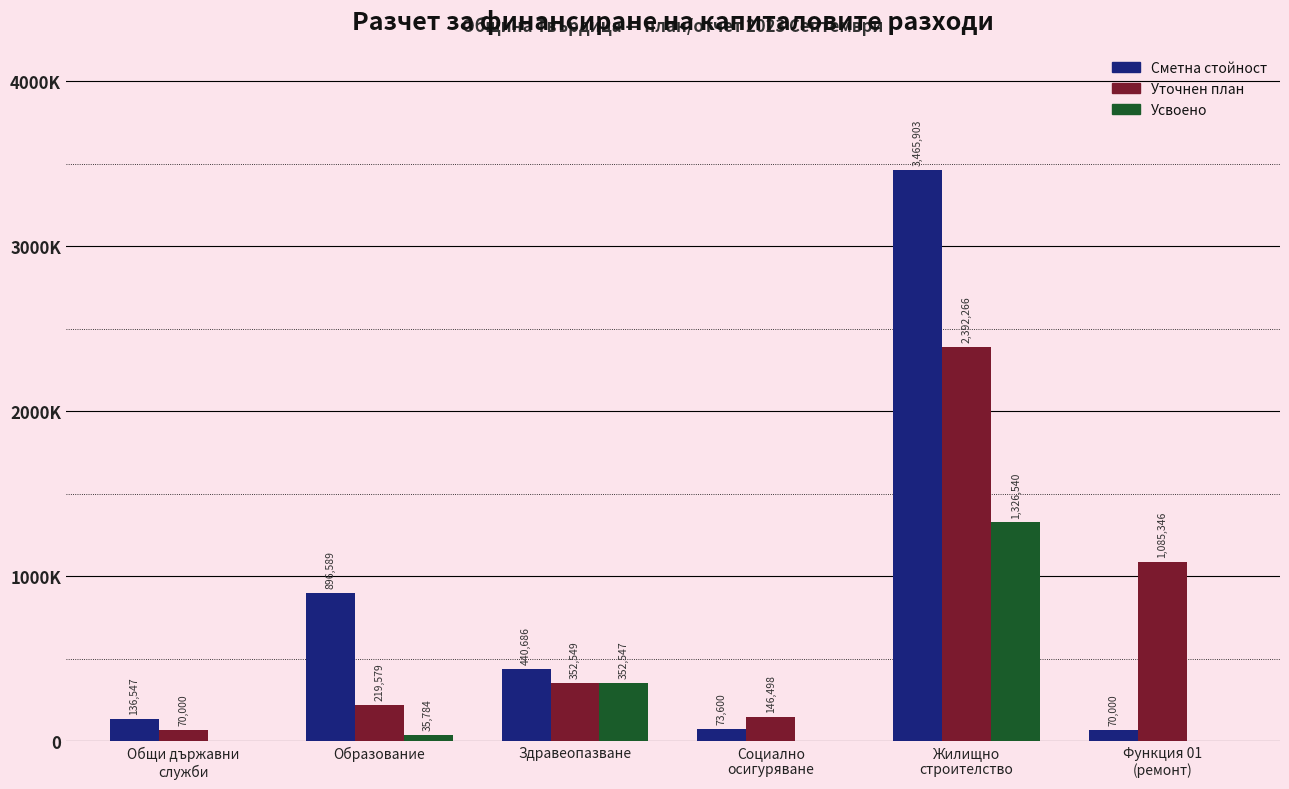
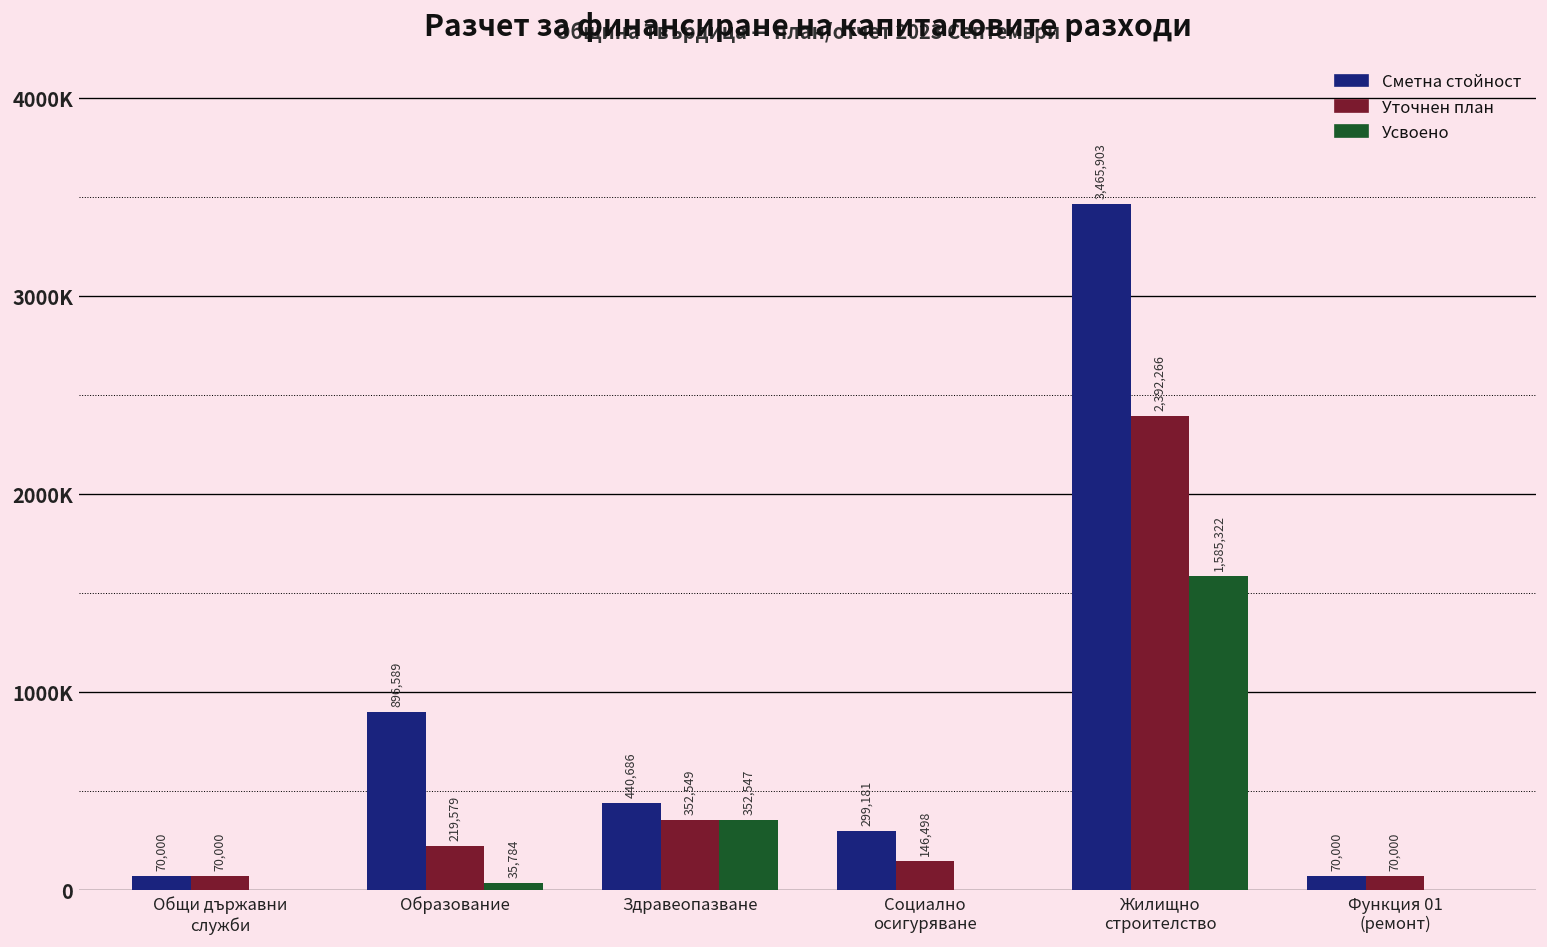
  {
    "Сметна стойност": {
-     "Общи държавни служби": "136,547",
+     "Общи държавни служби": "70,000",
      "Образование": "896,589",
      "Здравеопазване": "440,686",
-     "Социално осигуряване": "73,600",
+     "Социално осигуряване": "299,181",
      "Жилищно строителство": "3,465,903",
      "Функция 01 (ремонт)": "70,000"
    },
    "Уточнен план": {
      "Общи държавни служби": "70,000",
      "Образование": "219,579",
      "Здравеопазване": "352,549",
      "Социално осигуряване": "146,498",
      "Жилищно строителство": "2,392,266",
-     "Функция 01 (ремонт)": "1,085,346"
+     "Функция 01 (ремонт)": "70,000"
    },
    "Усвоено": {
      "Образование": "35,784",
      "Здравеопазване": "352,547",
-     "Жилищно строителство": "1,326,540"
+     "Жилищно строителство": "1,585,322"
    }
  }
